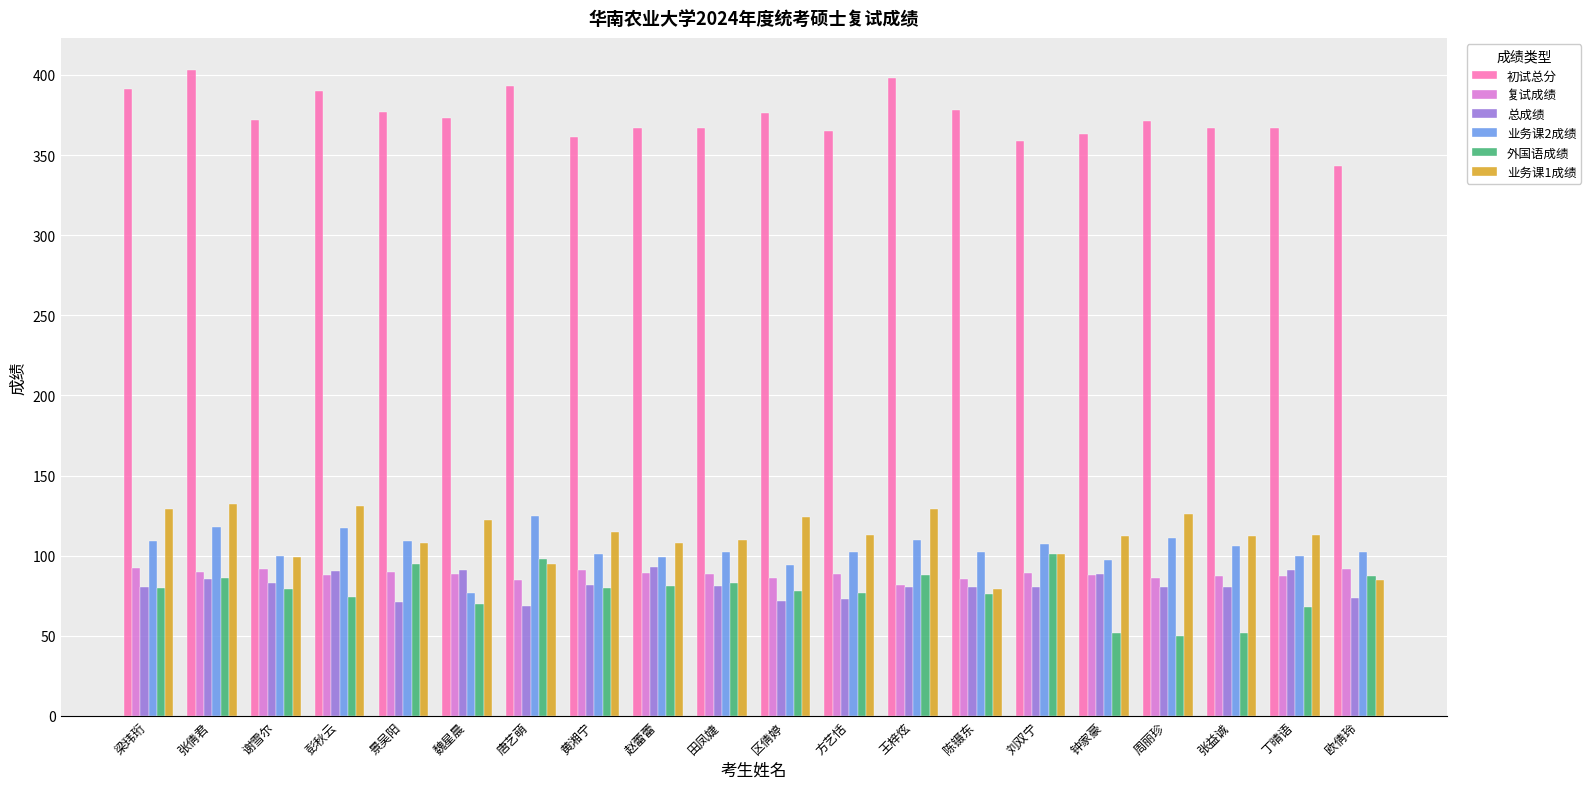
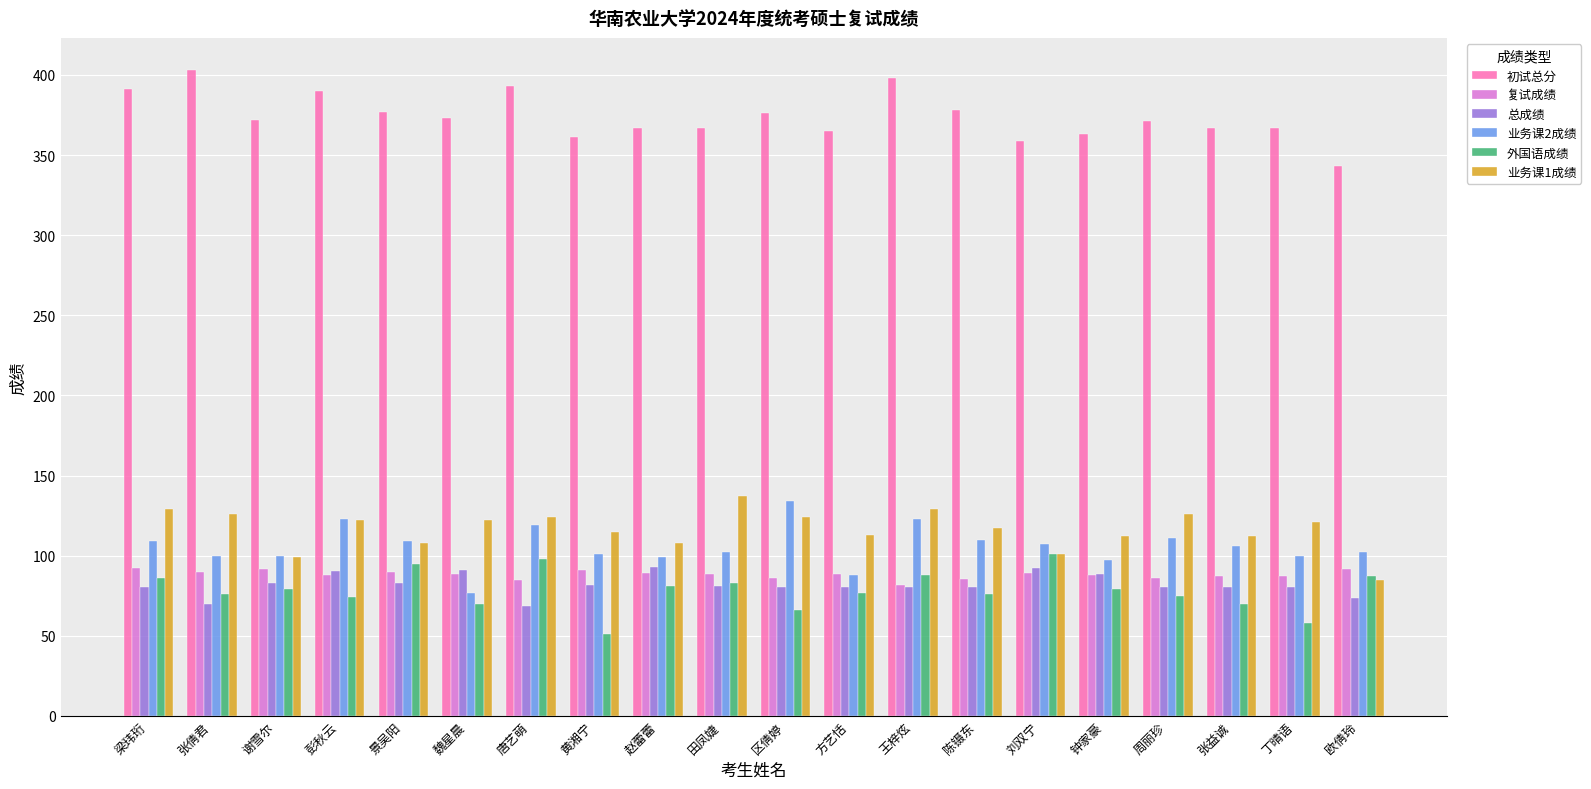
  {
    "总成绩": {
      "梁玮珩": 80,
-     "张倩君": 85,
+     "张倩君": 70,
      "谢雪尔": 83,
      "彭秋云": 90,
-     "景吴阳": 71,
+     "景吴阳": 83,
      "魏星晨": 91,
      "唐艺萌": 68,
      "黄湘宁": 82,
      "赵蕾蕾": 93,
      "田凤婕": 81,
-     "区倩婷": 71,
-     "方艺恬": 73,
+     "区倩婷": 81,
+     "方艺恬": 81,
      "王梓炫": 81,
      "陈镊东": 80,
-     "刘双宁": 80,
+     "刘双宁": 93,
      "钟家豪": 89,
      "周丽珍": 80,
      "张益诚": 80,
-     "丁晴语": 91,
+     "丁晴语": 80,
      "欧倩玲": 73
    },
    "业务课2成绩": {
      "梁玮珩": 109,
-     "张倩君": 118,
+     "张倩君": 100,
      "谢雪尔": 100,
-     "彭秋云": 117,
+     "彭秋云": 123,
      "景吴阳": 109,
      "魏星晨": 77,
-     "唐艺萌": 125,
+     "唐艺萌": 119,
      "黄湘宁": 101,
      "赵蕾蕾": 99,
      "田凤婕": 102,
-     "区倩婷": 94,
-     "方艺恬": 102,
-     "王梓炫": 110,
-     "陈镊东": 102,
+     "区倩婷": 134,
+     "方艺恬": 88,
+     "王梓炫": 123,
+     "陈镊东": 110,
      "刘双宁": 107,
      "钟家豪": 97,
      "周丽珍": 111,
      "张益诚": 106,
      "丁晴语": 100,
      "欧倩玲": 102
    },
    "外国语成绩": {
-     "梁玮珩": 80,
-     "张倩君": 86,
+     "梁玮珩": 86,
+     "张倩君": 76,
      "谢雪尔": 79,
      "彭秋云": 74,
      "景吴阳": 95,
      "魏星晨": 70,
      "唐艺萌": 98,
-     "黄湘宁": 80,
+     "黄湘宁": 51,
      "赵蕾蕾": 81,
      "田凤婕": 83,
-     "区倩婷": 78,
+     "区倩婷": 66,
      "方艺恬": 77,
      "王梓炫": 88,
      "陈镊东": 76,
      "刘双宁": 101,
-     "钟家豪": 52,
-     "周丽珍": 50,
-     "张益诚": 52,
-     "丁晴语": 68,
+     "钟家豪": 79,
+     "周丽珍": 75,
+     "张益诚": 70,
+     "丁晴语": 58,
      "欧倩玲": 87
    },
    "业务课1成绩": {
      "梁玮珩": 129,
-     "张倩君": 132,
+     "张倩君": 126,
      "谢雪尔": 99,
-     "彭秋云": 131,
+     "彭秋云": 122,
      "景吴阳": 108,
      "魏星晨": 122,
-     "唐艺萌": 95,
+     "唐艺萌": 124,
      "黄湘宁": 115,
      "赵蕾蕾": 108,
-     "田凤婕": 110,
+     "田凤婕": 137,
      "区倩婷": 124,
      "方艺恬": 113,
      "王梓炫": 129,
-     "陈镊东": 79,
+     "陈镊东": 117,
      "刘双宁": 101,
      "钟家豪": 112,
      "周丽珍": 126,
      "张益诚": 112,
-     "丁晴语": 113,
+     "丁晴语": 121,
      "欧倩玲": 85
    }
  }
